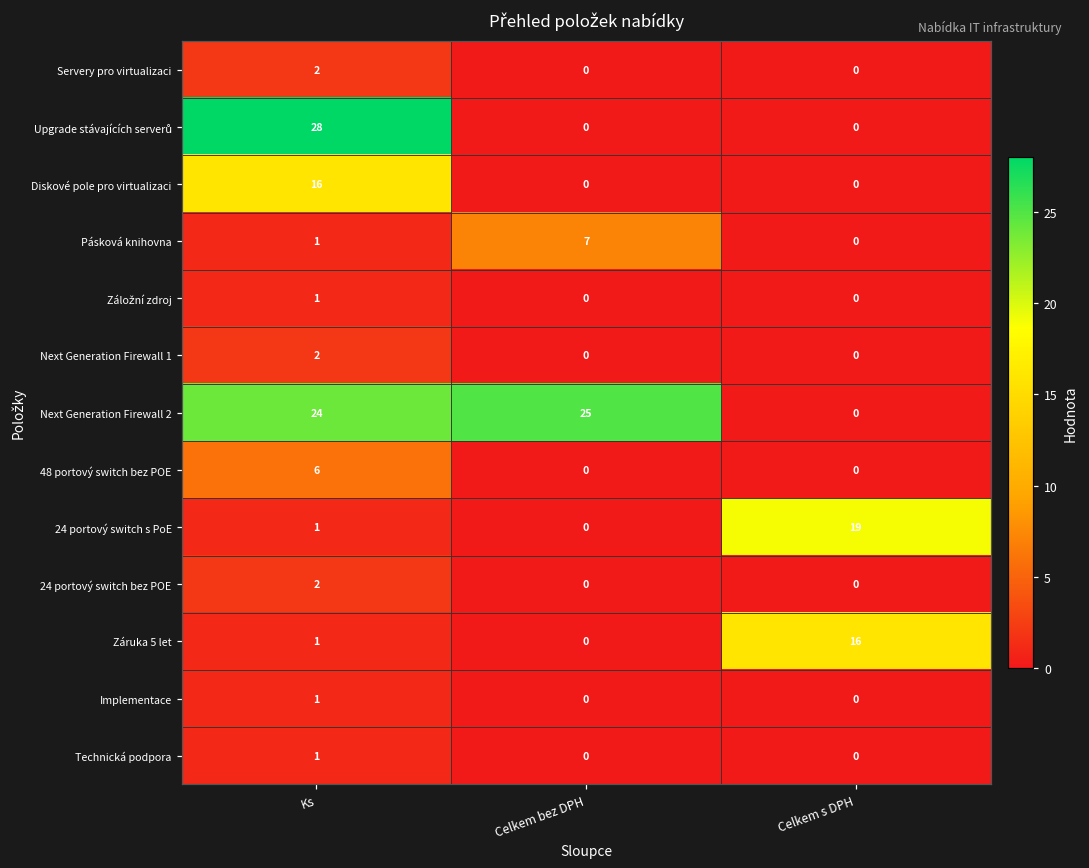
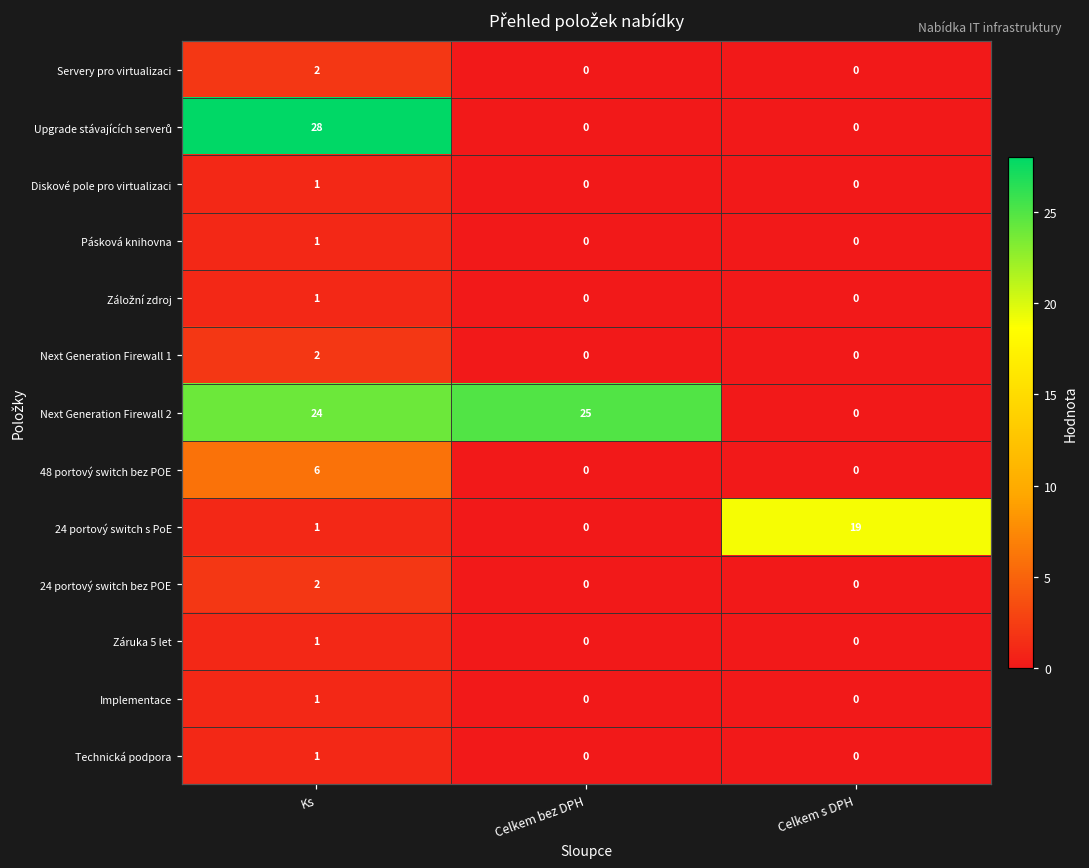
  {
    "Servery pro virtualizaci": {
      "Ks": 2,
      "Celkem bez DPH": 0,
      "Celkem s DPH": 0
    },
    "Upgrade stávajících serverů": {
      "Ks": 28,
      "Celkem bez DPH": 0,
      "Celkem s DPH": 0
    },
    "Diskové pole pro virtualizaci": {
-     "Ks": 16,
+     "Ks": 1,
      "Celkem bez DPH": 0,
      "Celkem s DPH": 0
    },
    "Pásková knihovna": {
      "Ks": 1,
-     "Celkem bez DPH": 7,
+     "Celkem bez DPH": 0,
      "Celkem s DPH": 0
    },
    "Záložní zdroj": {
      "Ks": 1,
      "Celkem bez DPH": 0,
      "Celkem s DPH": 0
    },
    "Next Generation Firewall 1": {
      "Ks": 2,
      "Celkem bez DPH": 0,
      "Celkem s DPH": 0
    },
    "Next Generation Firewall 2": {
      "Ks": 24,
      "Celkem bez DPH": 25,
      "Celkem s DPH": 0
    },
    "48 portový switch bez POE": {
      "Ks": 6,
      "Celkem bez DPH": 0,
      "Celkem s DPH": 0
    },
    "24 portový switch s PoE": {
      "Ks": 1,
      "Celkem bez DPH": 0,
      "Celkem s DPH": 19
    },
    "24 portový switch bez POE": {
      "Ks": 2,
      "Celkem bez DPH": 0,
      "Celkem s DPH": 0
    },
    "Záruka 5 let": {
      "Ks": 1,
      "Celkem bez DPH": 0,
-     "Celkem s DPH": 16
+     "Celkem s DPH": 0
    },
    "Implementace": {
      "Ks": 1,
      "Celkem bez DPH": 0,
      "Celkem s DPH": 0
    },
    "Technická podpora": {
      "Ks": 1,
      "Celkem bez DPH": 0,
      "Celkem s DPH": 0
    }
  }
